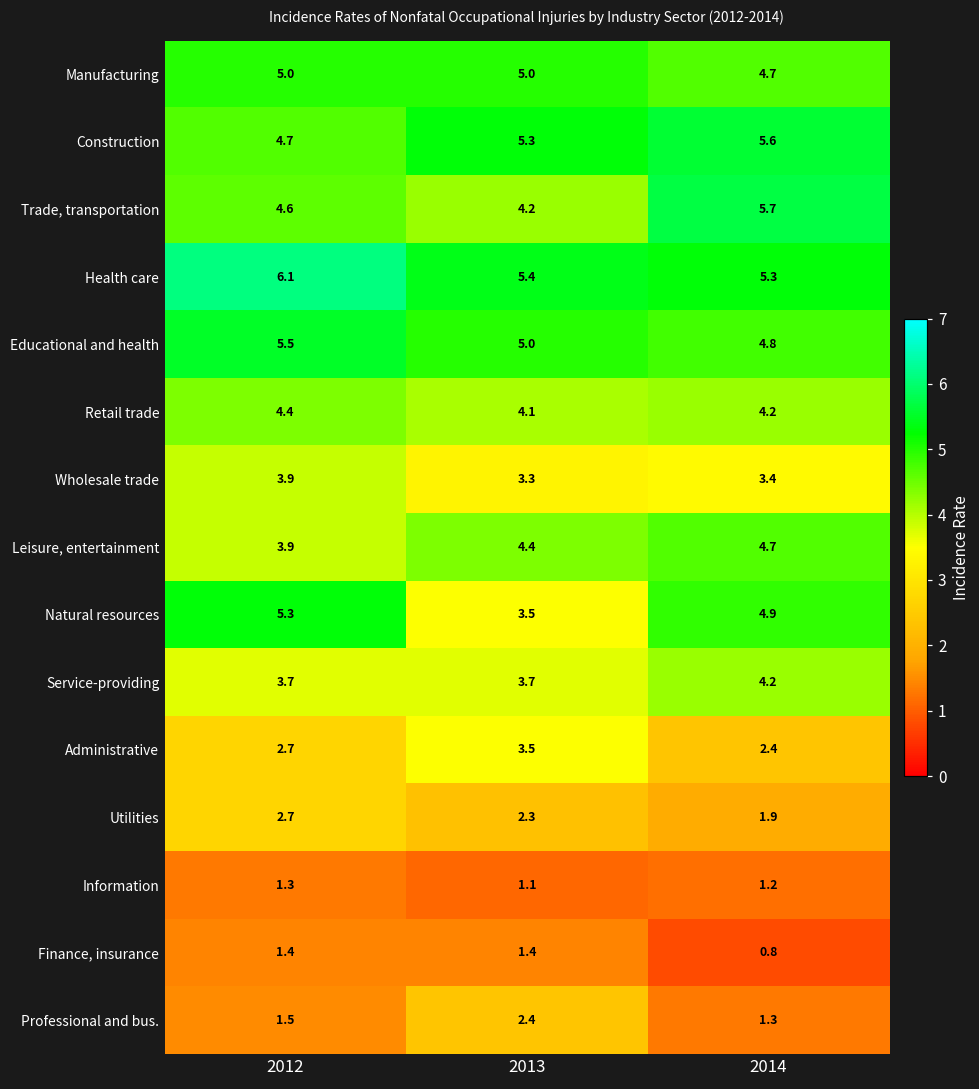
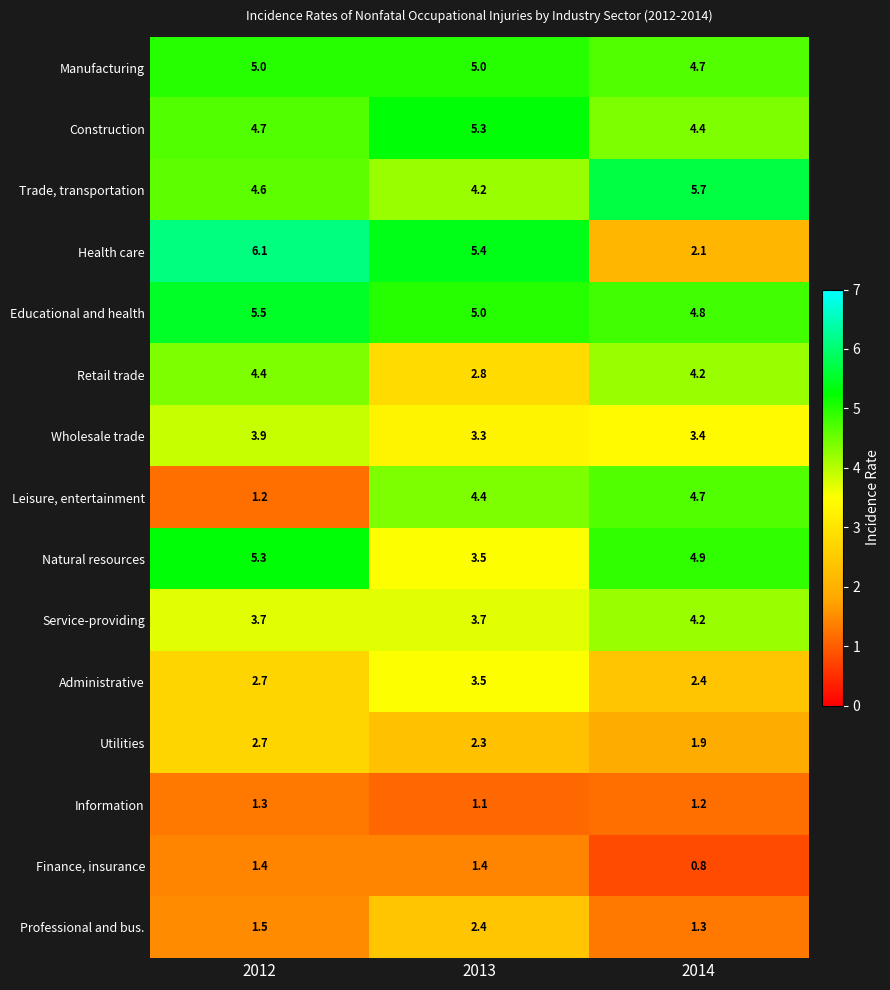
  {
    "Manufacturing": {
      "2012": 5.0,
      "2013": 5.0,
      "2014": 4.7
    },
    "Construction": {
      "2012": 4.7,
      "2013": 5.3,
-     "2014": 5.6
+     "2014": 4.4
    },
    "Trade, transportation": {
      "2012": 4.6,
      "2013": 4.2,
      "2014": 5.7
    },
    "Health care": {
      "2012": 6.1,
      "2013": 5.4,
-     "2014": 5.3
+     "2014": 2.1
    },
    "Educational and health": {
      "2012": 5.5,
      "2013": 5.0,
      "2014": 4.8
    },
    "Retail trade": {
      "2012": 4.4,
-     "2013": 4.1,
+     "2013": 2.8,
      "2014": 4.2
    },
    "Wholesale trade": {
      "2012": 3.9,
      "2013": 3.3,
      "2014": 3.4
    },
    "Leisure, entertainment": {
-     "2012": 3.9,
+     "2012": 1.2,
      "2013": 4.4,
      "2014": 4.7
    },
    "Natural resources": {
      "2012": 5.3,
      "2013": 3.5,
      "2014": 4.9
    },
    "Service-providing": {
      "2012": 3.7,
      "2013": 3.7,
      "2014": 4.2
    },
    "Administrative": {
      "2012": 2.7,
      "2013": 3.5,
      "2014": 2.4
    },
    "Utilities": {
      "2012": 2.7,
      "2013": 2.3,
      "2014": 1.9
    },
    "Information": {
      "2012": 1.3,
      "2013": 1.1,
      "2014": 1.2
    },
    "Finance, insurance": {
      "2012": 1.4,
      "2013": 1.4,
      "2014": 0.8
    },
    "Professional and bus.": {
      "2012": 1.5,
      "2013": 2.4,
      "2014": 1.3
    }
  }
